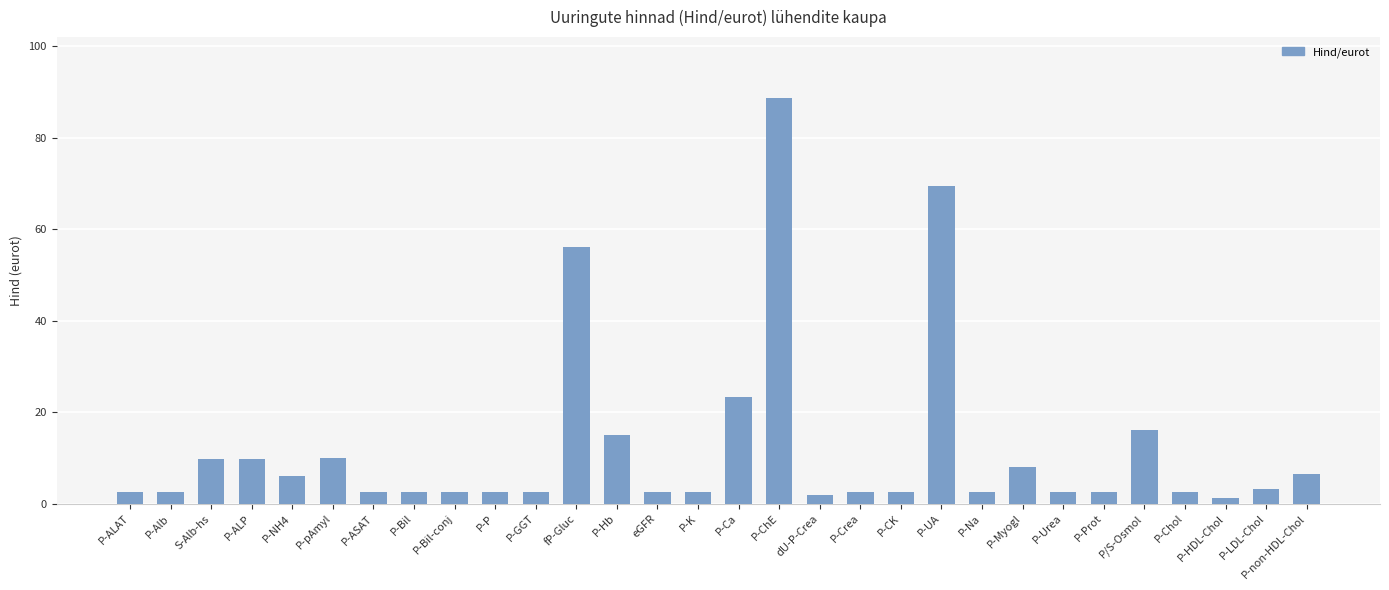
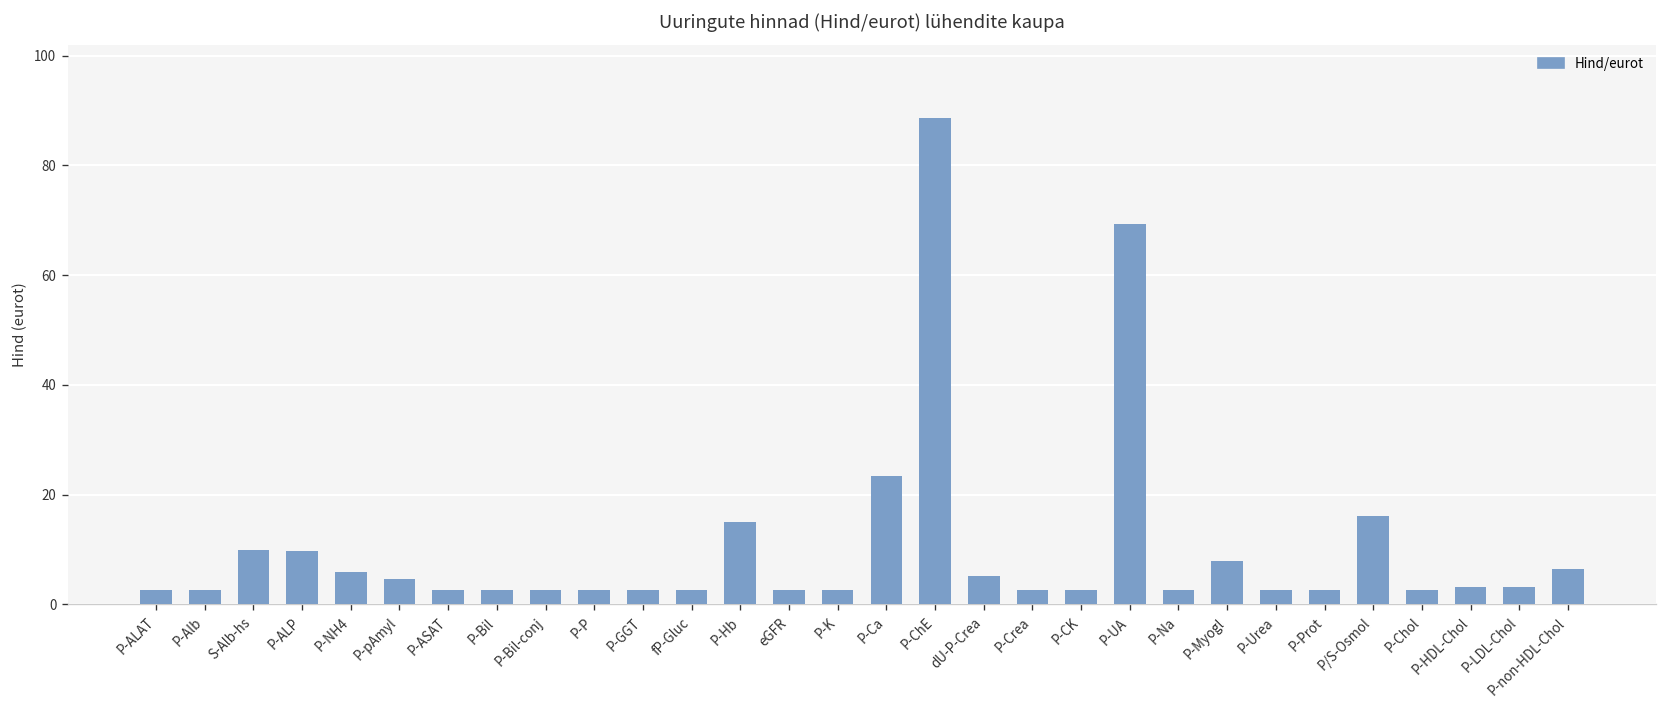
  {
    "P-ALAT": 3,
    "P-Alb": 3,
    "S-Alb-hs": 10,
    "P-ALP": 10,
    "P-NH4": 6,
-   "P-pAmyl": 10,
+   "P-pAmyl": 5,
    "P-ASAT": 3,
    "P-Bil": 3,
    "P-Bil-conj": 3,
    "P-P": 3,
    "P-GGT": 3,
-   "fP-Gluc": 56,
+   "fP-Gluc": 3,
    "P-Hb": 15,
    "eGFR": 3,
    "P-K": 3,
    "P-Ca": 23,
    "P-ChE": 89,
-   "dU-P-Crea": 2,
+   "dU-P-Crea": 5,
    "P-Crea": 3,
    "P-CK": 3,
    "P-UA": 69,
    "P-Na": 3,
    "P-Myogl": 8,
    "P-Urea": 3,
    "P-Prot": 3,
    "P/S-Osmol": 16,
    "P-Chol": 3,
-   "P-HDL-Chol": 1,
+   "P-HDL-Chol": 3,
    "P-LDL-Chol": 3,
    "P-non-HDL-Chol": 6
  }
